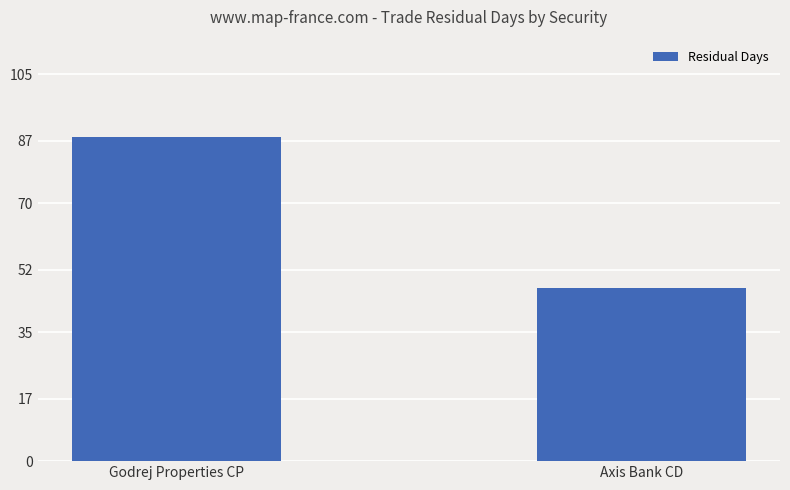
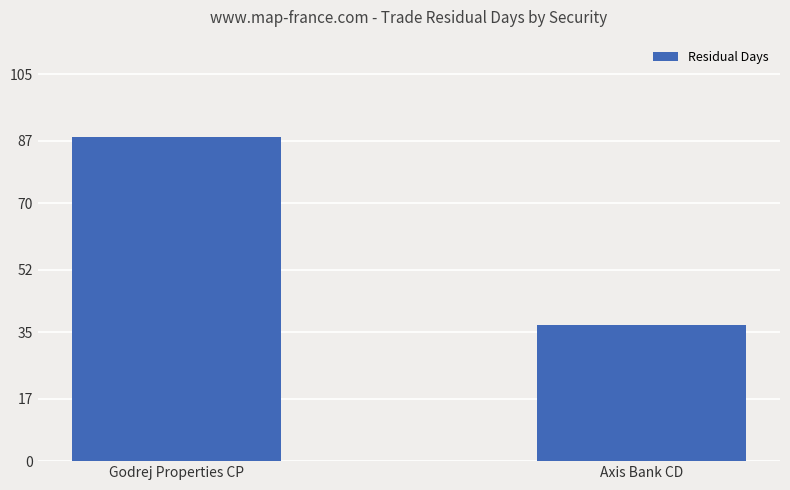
  {
    "Godrej Properties CP": 88,
-   "Axis Bank CD": 47
+   "Axis Bank CD": 37
  }
